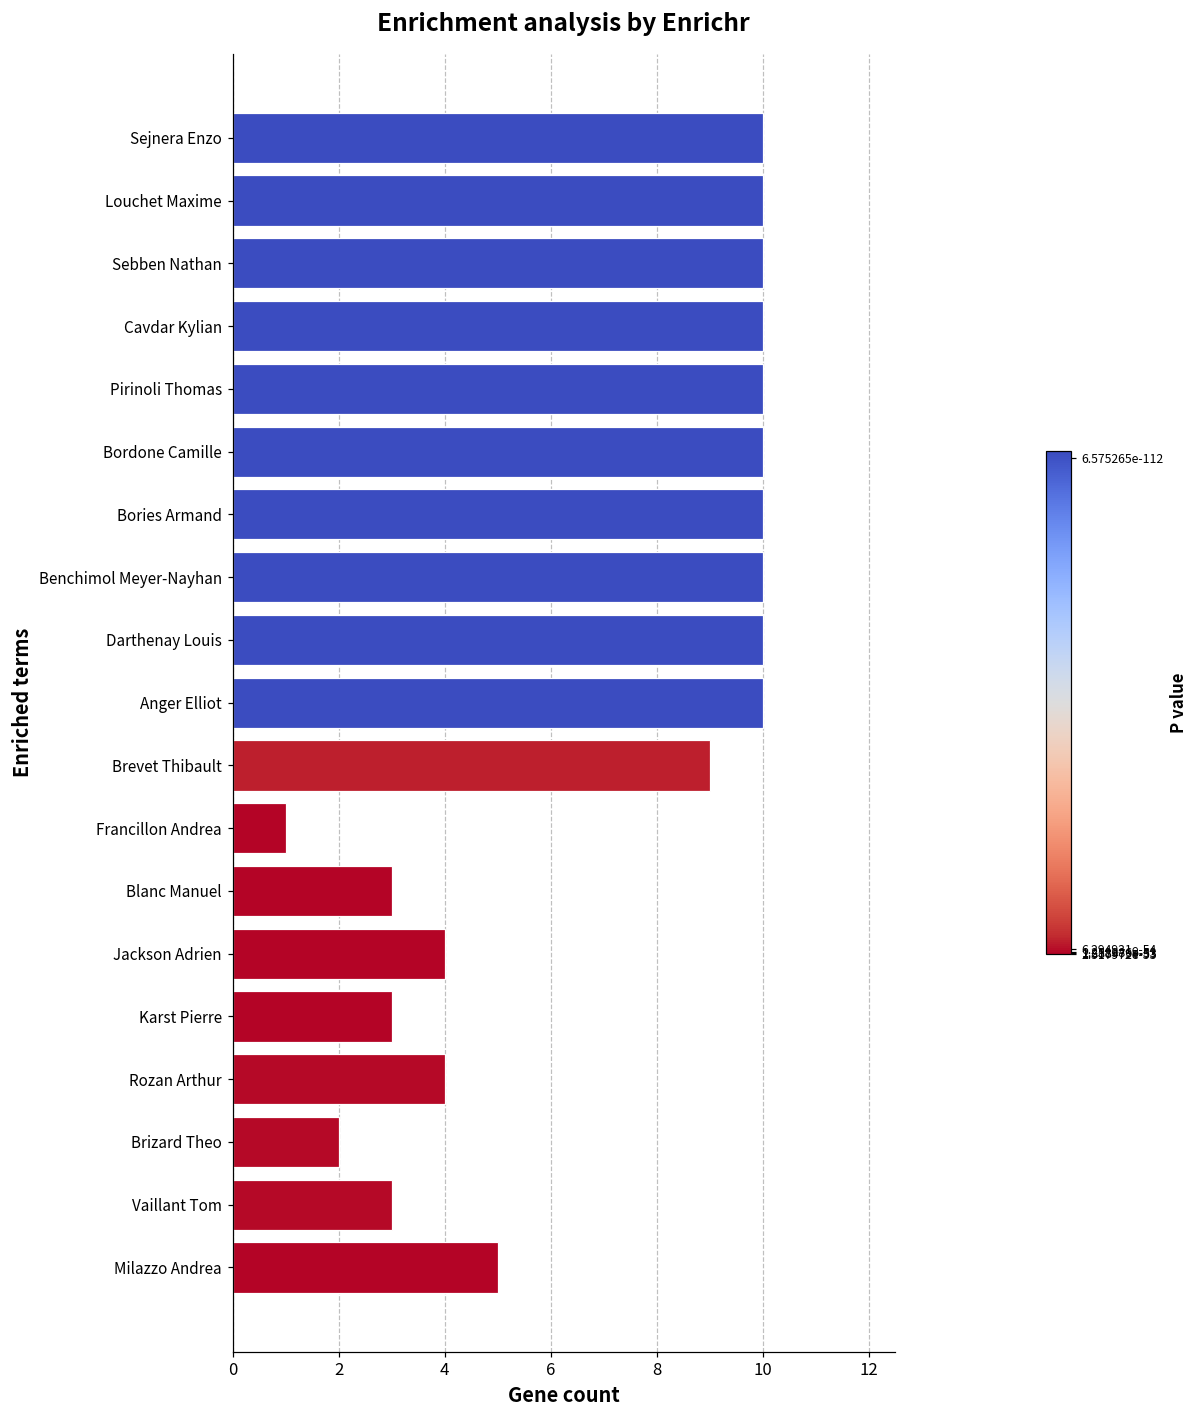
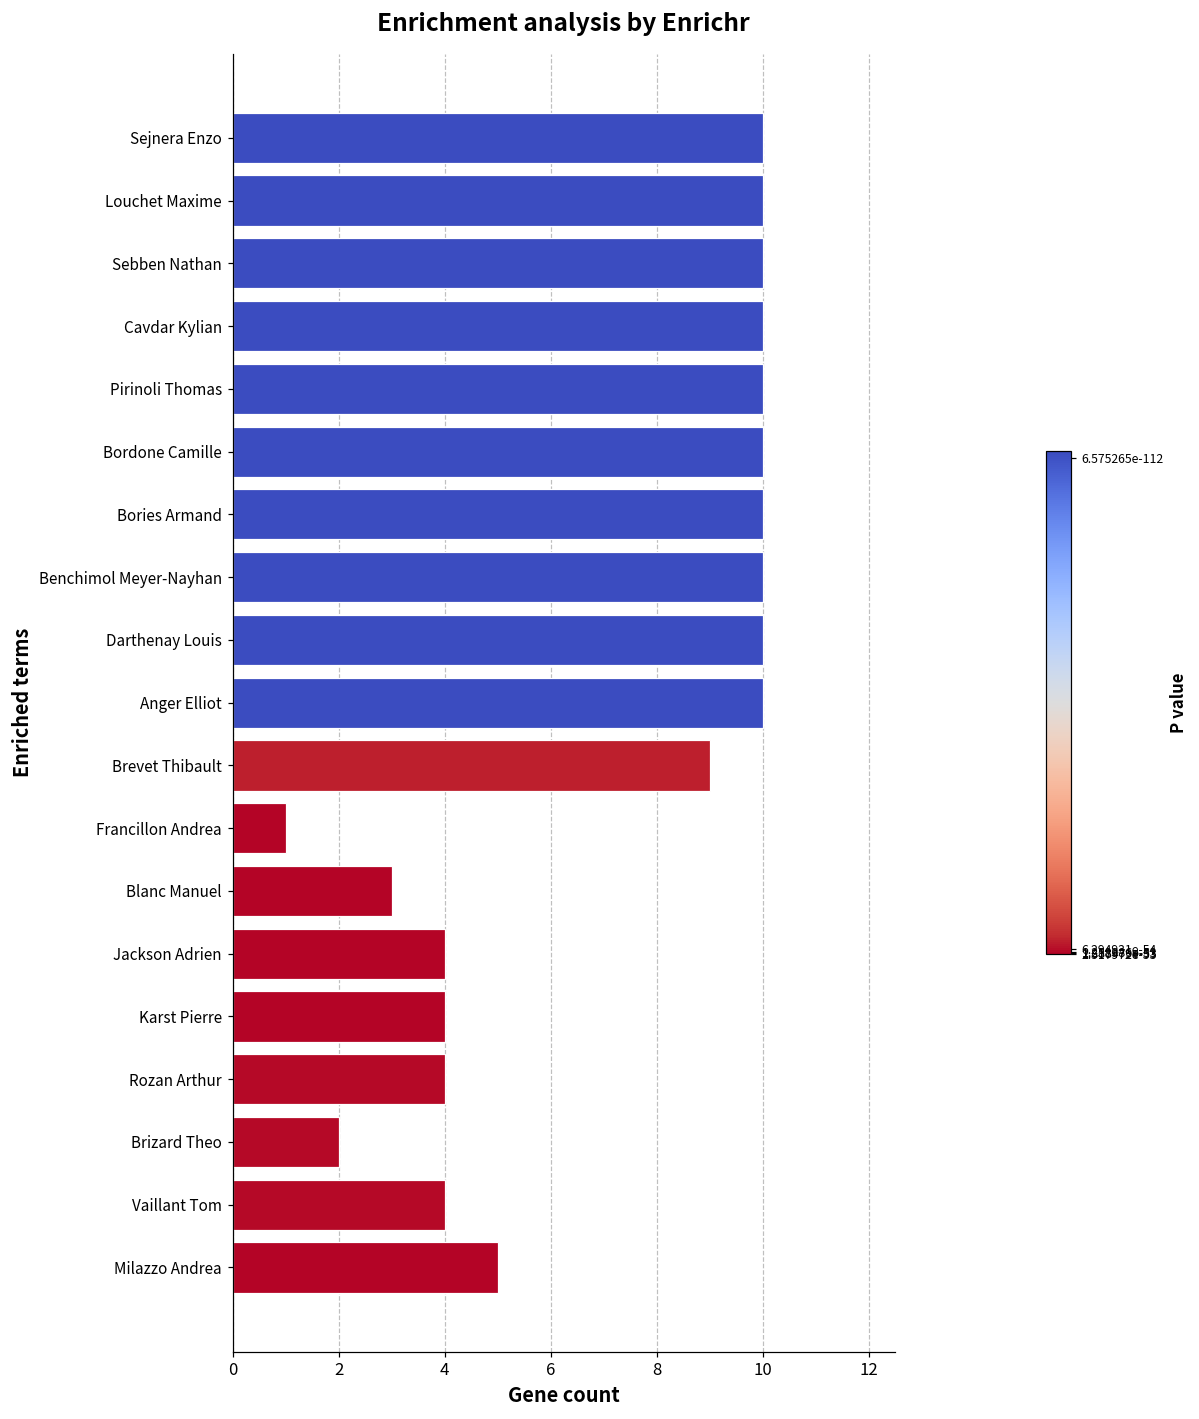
  {
    "Sejnera Enzo": 10,
    "Louchet Maxime": 10,
    "Sebben Nathan": 10,
    "Cavdar Kylian": 10,
    "Pirinoli Thomas": 10,
    "Bordone Camille": 10,
    "Bories Armand": 10,
    "Benchimol Meyer-Nayhan": 10,
    "Darthenay Louis": 10,
    "Anger Elliot": 10,
    "Brevet Thibault": 9,
    "Francillon Andrea": 1,
    "Blanc Manuel": 3,
    "Jackson Adrien": 4,
-   "Karst Pierre": 3,
+   "Karst Pierre": 4,
    "Rozan Arthur": 4,
    "Brizard Theo": 2,
-   "Vaillant Tom": 3,
+   "Vaillant Tom": 4,
    "Milazzo Andrea": 5
  }
